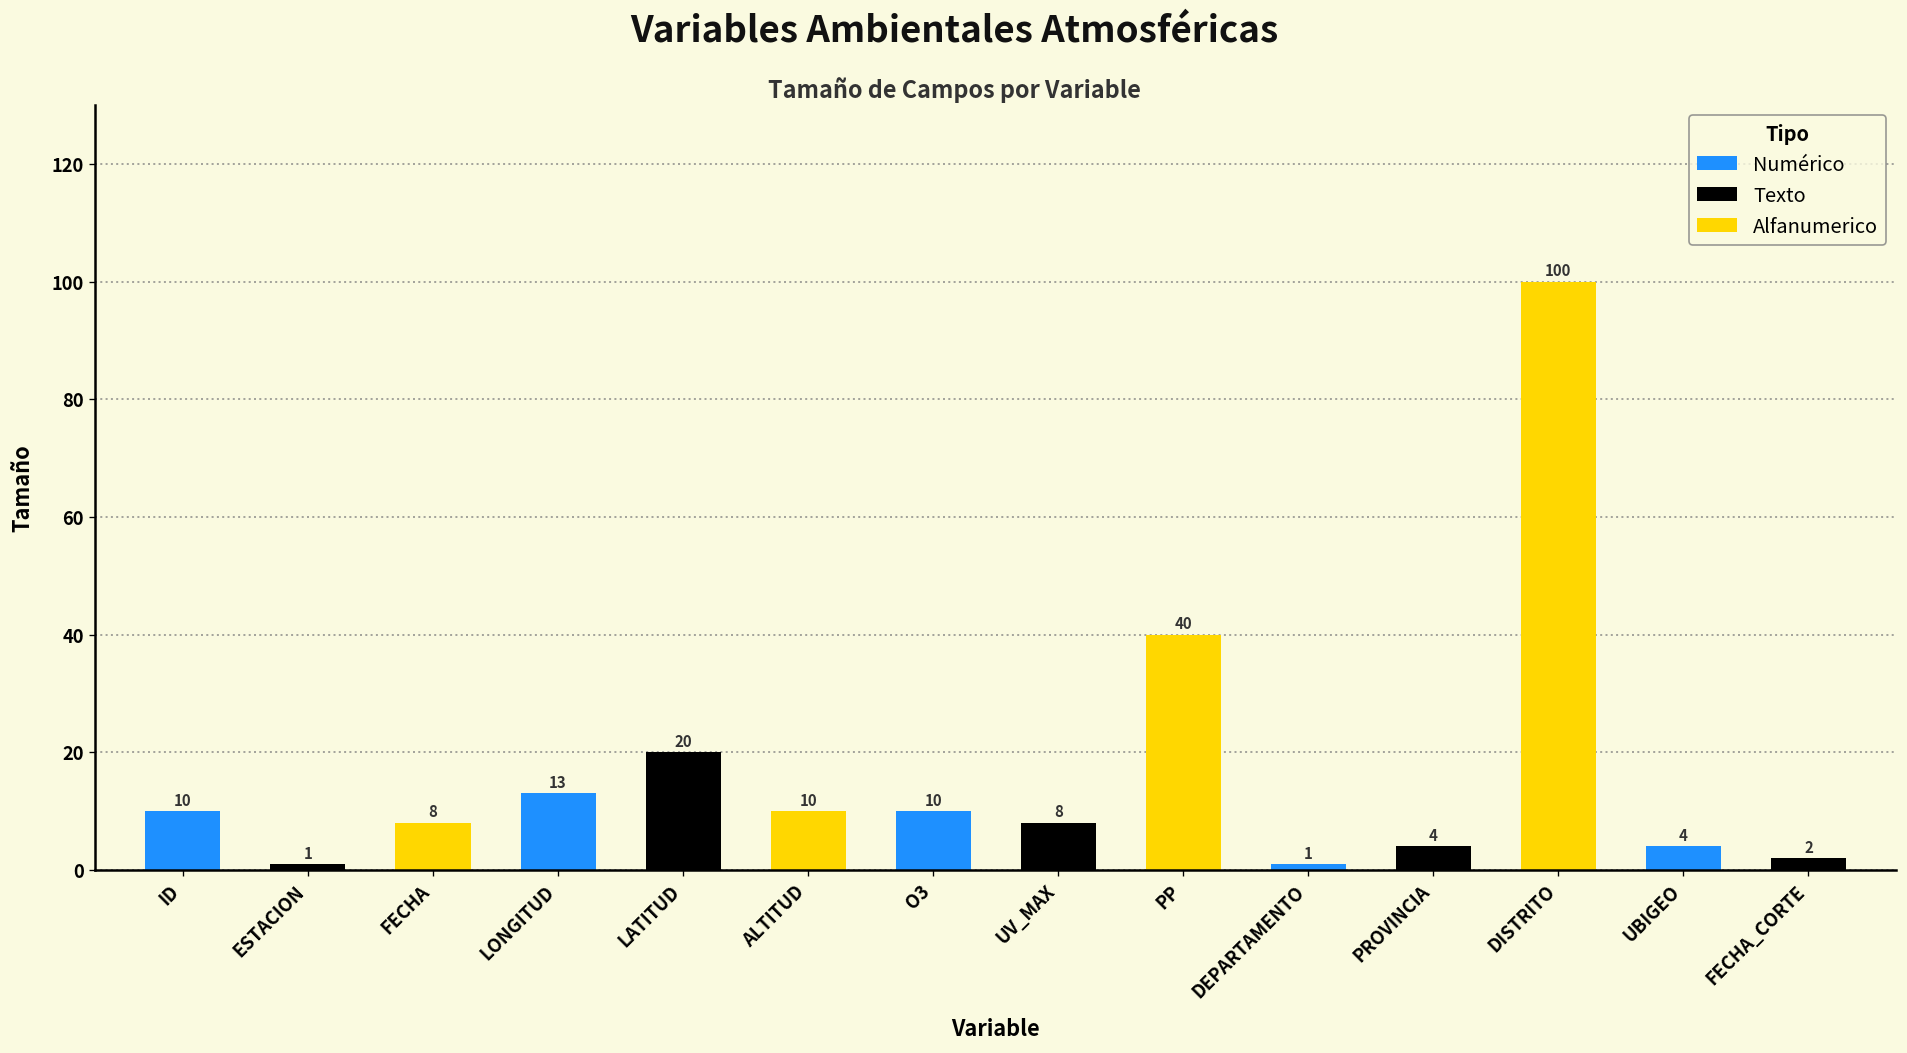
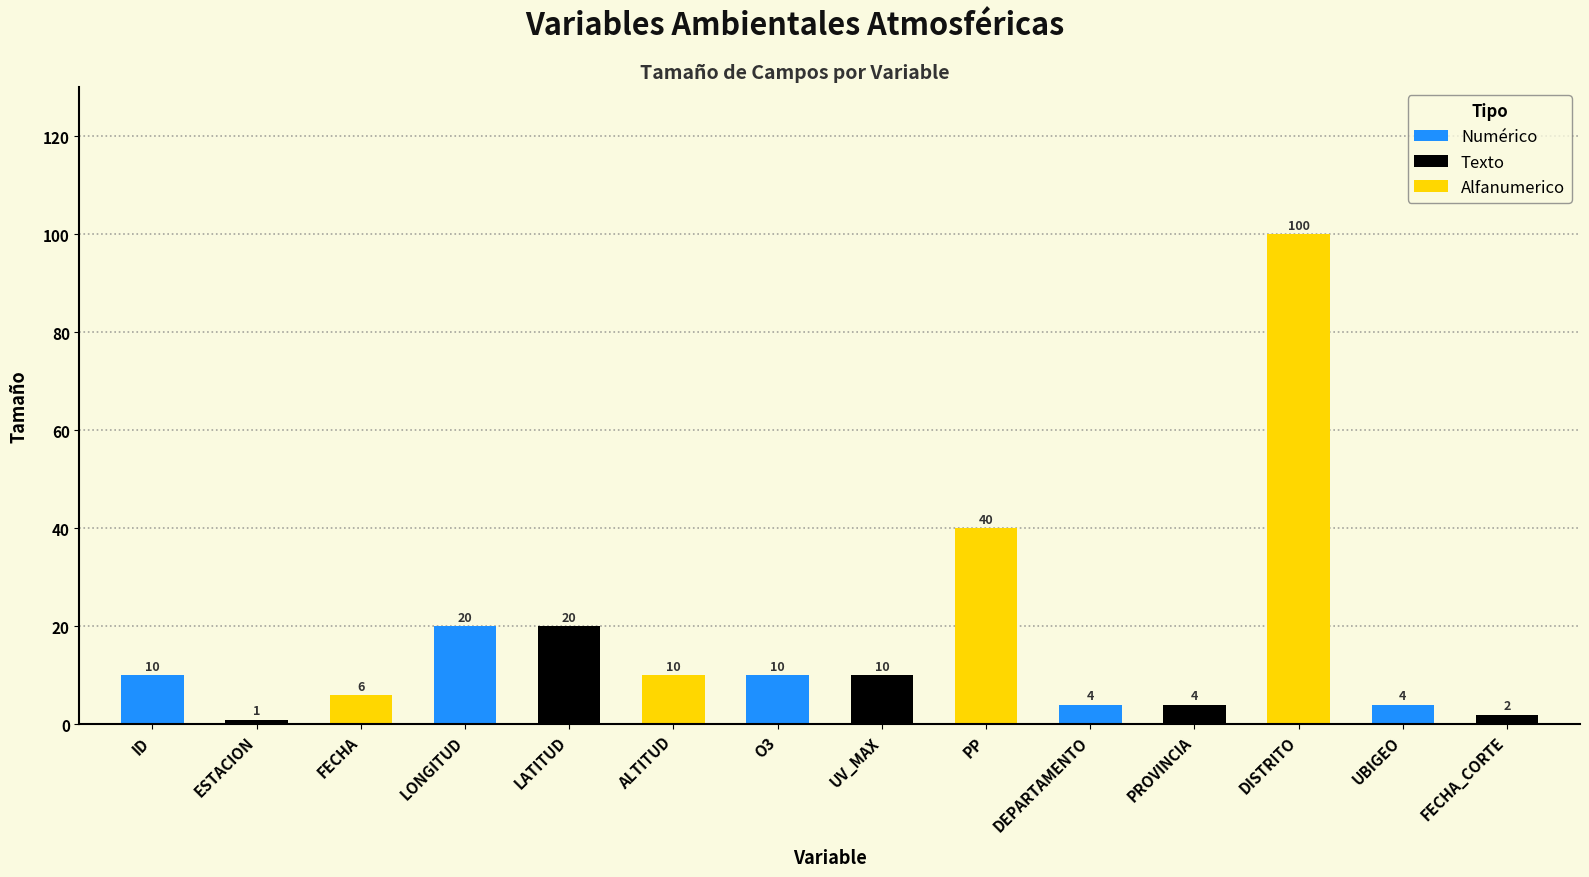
  {
    "ID": 10,
    "ESTACION": 1,
-   "FECHA": 8,
-   "LONGITUD": 13,
+   "FECHA": 6,
+   "LONGITUD": 20,
    "LATITUD": 20,
    "ALTITUD": 10,
    "O3": 10,
-   "UV_MAX": 8,
+   "UV_MAX": 10,
    "PP": 40,
-   "DEPARTAMENTO": 1,
+   "DEPARTAMENTO": 4,
    "PROVINCIA": 4,
    "DISTRITO": 100,
    "UBIGEO": 4,
    "FECHA_CORTE": 2
  }
